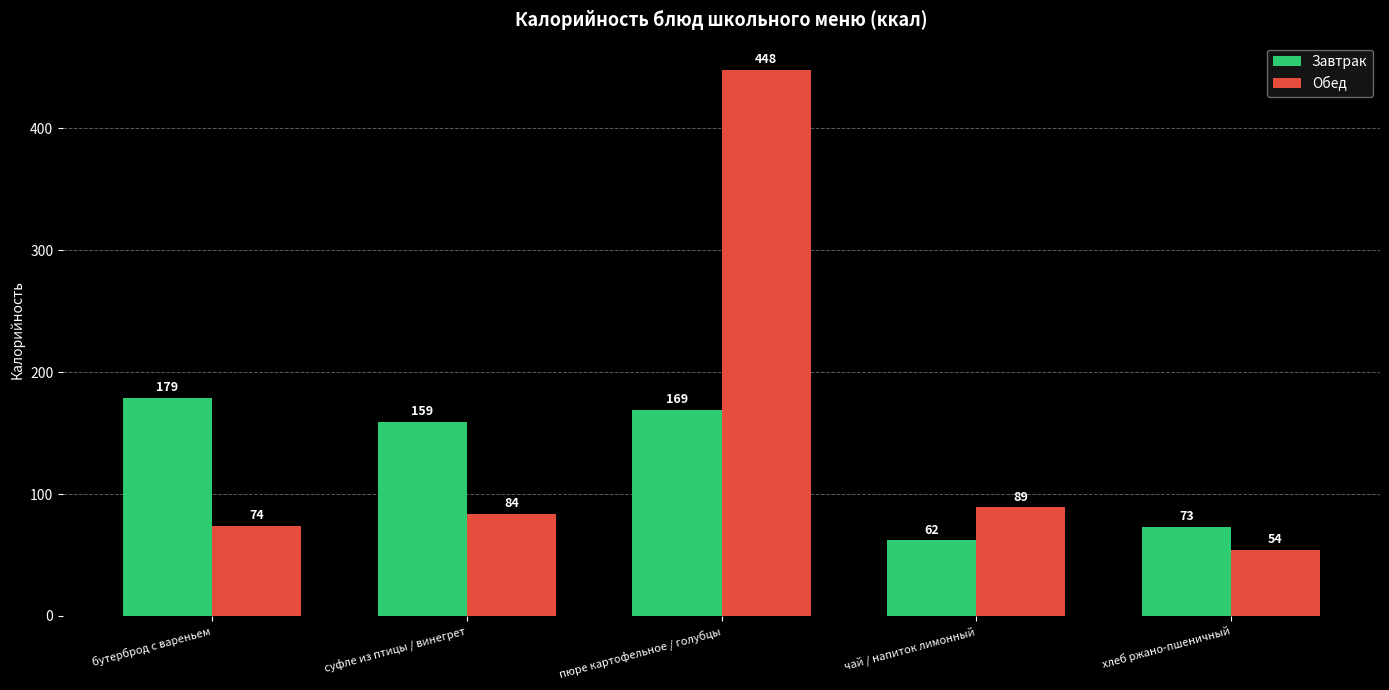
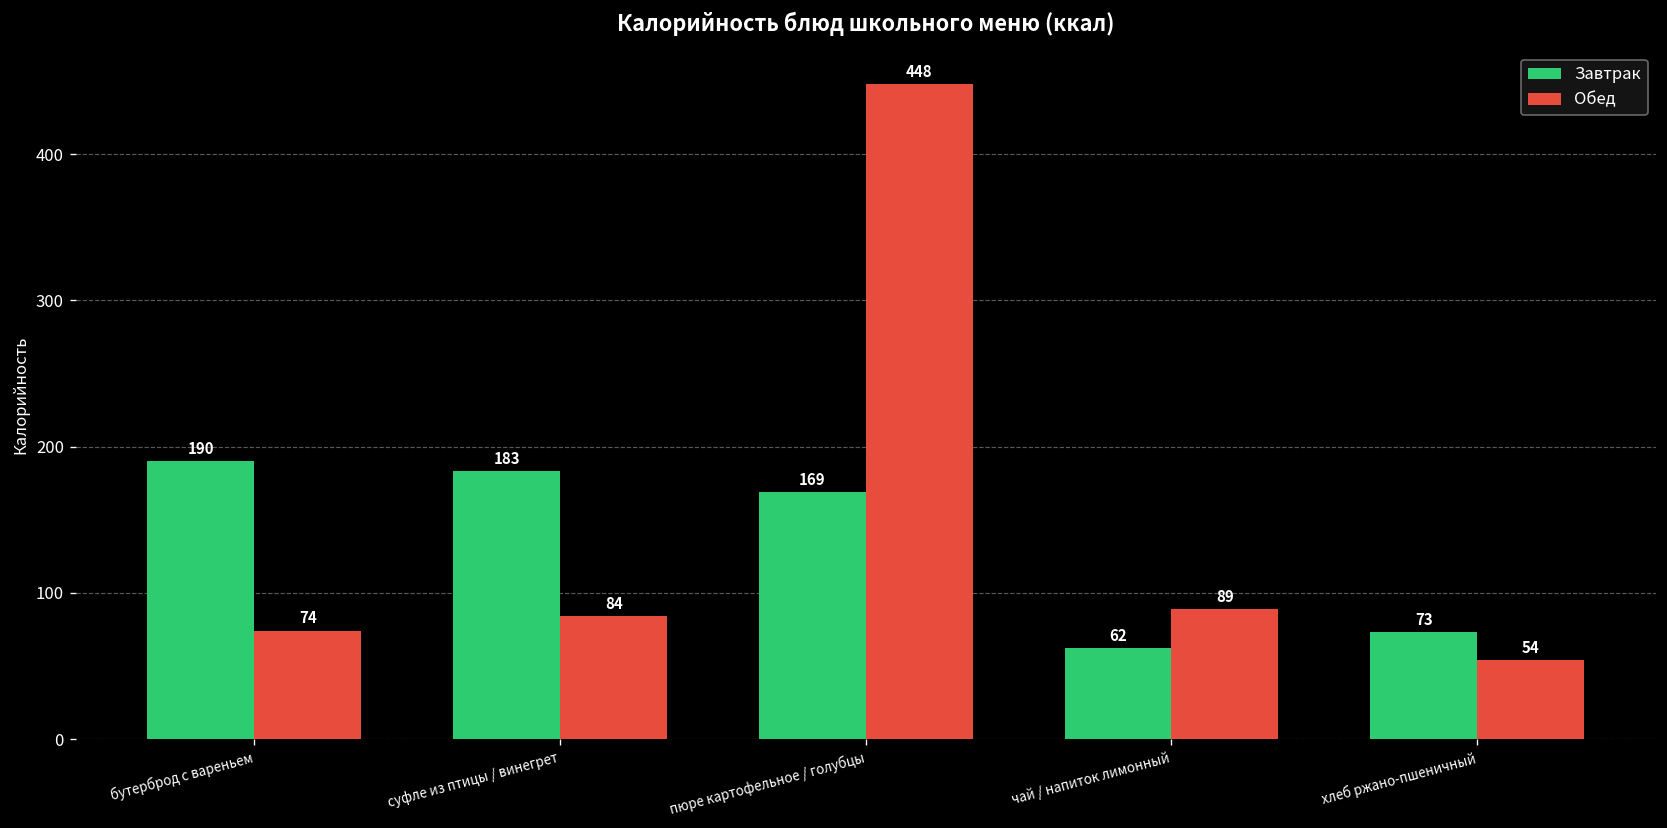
  {
    "Завтрак": {
-     "бутерброд с вареньем": 179,
-     "суфле из птицы / винегрет": 159,
+     "бутерброд с вареньем": 190,
+     "суфле из птицы / винегрет": 183,
      "пюре картофельное / голубцы": 169,
      "чай / напиток лимонный": 62,
      "хлеб ржано-пшеничный": 73
    },
    "Обед": {
      "бутерброд с вареньем": 74,
      "суфле из птицы / винегрет": 84,
      "пюре картофельное / голубцы": 448,
      "чай / напиток лимонный": 89,
      "хлеб ржано-пшеничный": 54
    }
  }
